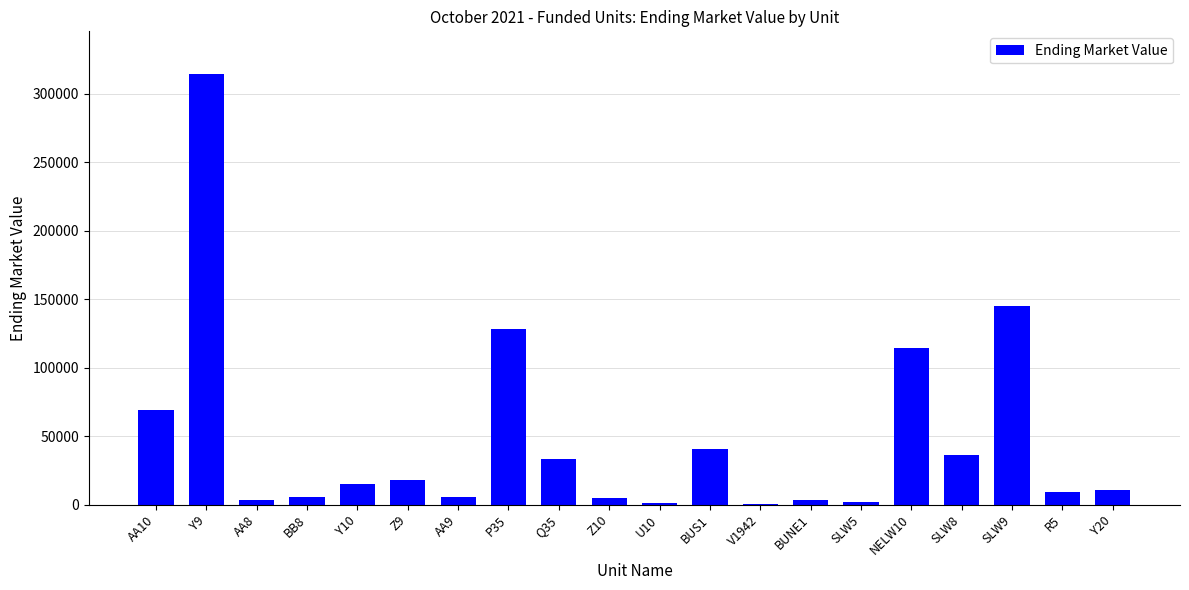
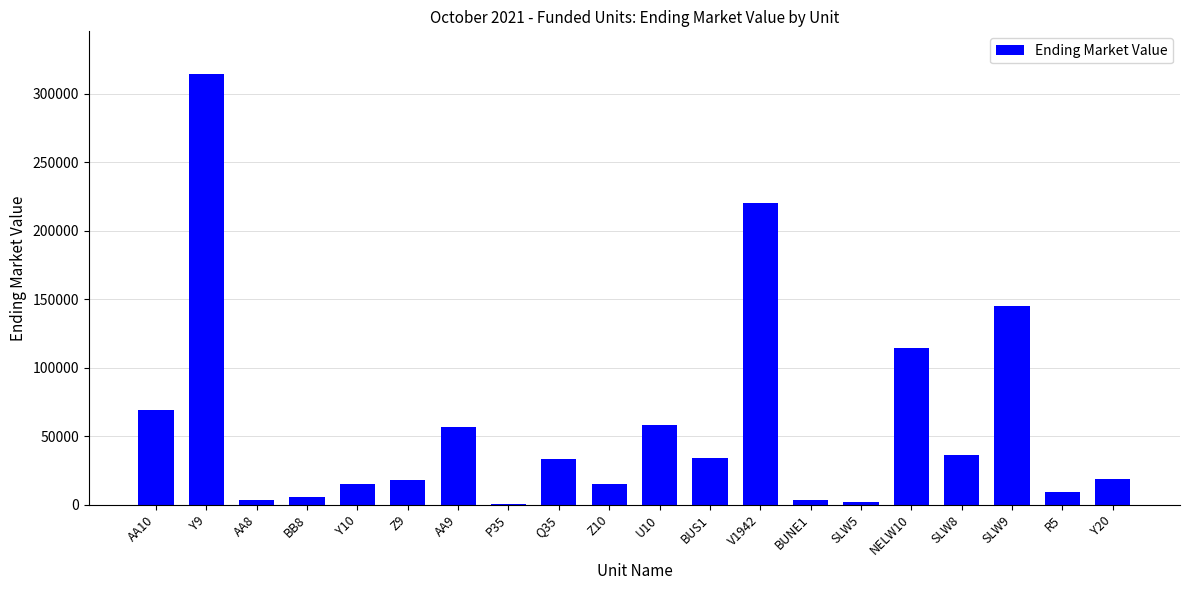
  {
    "AA10": 69000,
    "Y9": 314000,
    "AA8": 3000,
    "BB8": 6000,
    "Y10": 15000,
    "Z9": 18000,
-   "AA9": 5000,
-   "P35": 128000,
+   "AA9": 56000,
+   "P35": 0,
    "Q35": 33000,
-   "Z10": 4000,
-   "U10": 1000,
-   "BUS1": 41000,
-   "V1942": 0,
+   "Z10": 15000,
+   "U10": 58000,
+   "BUS1": 34000,
+   "V1942": 220000,
    "BUNE1": 3000,
    "SLW5": 2000,
    "NELW10": 114000,
    "SLW8": 36000,
    "SLW9": 145000,
    "R5": 9000,
-   "Y20": 11000
+   "Y20": 19000
  }
